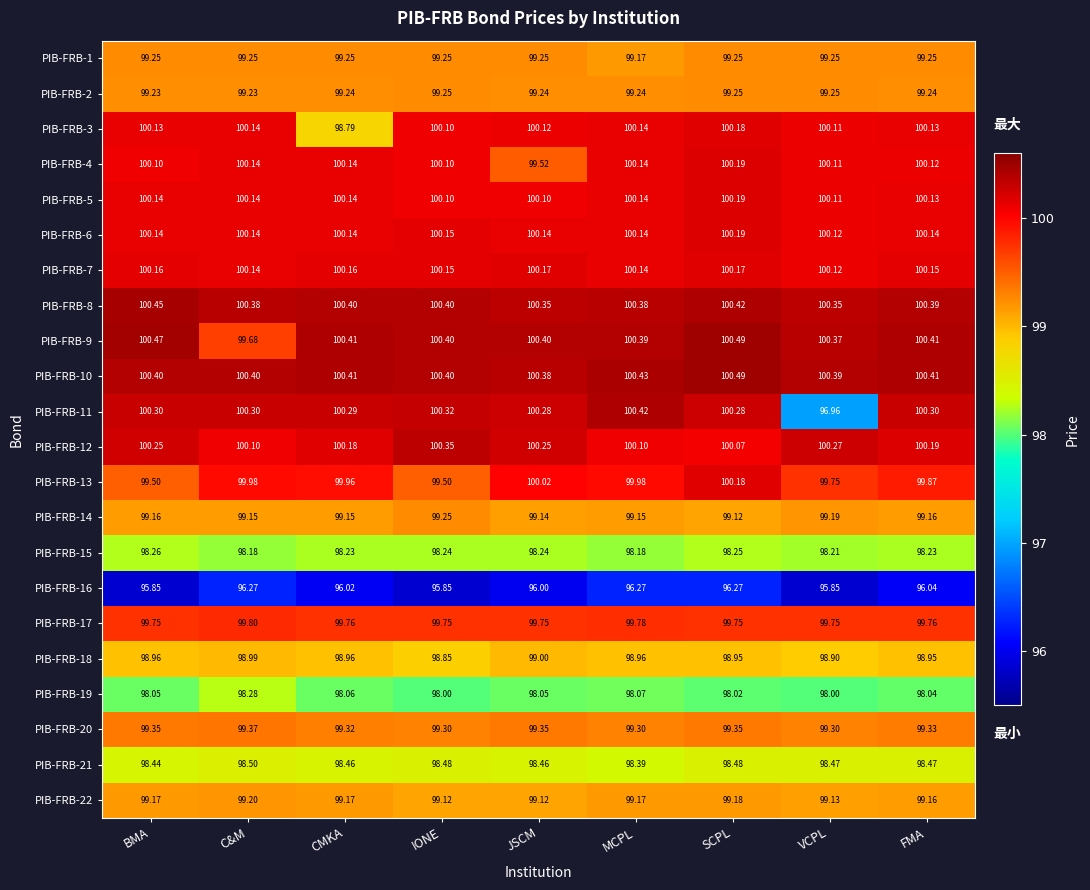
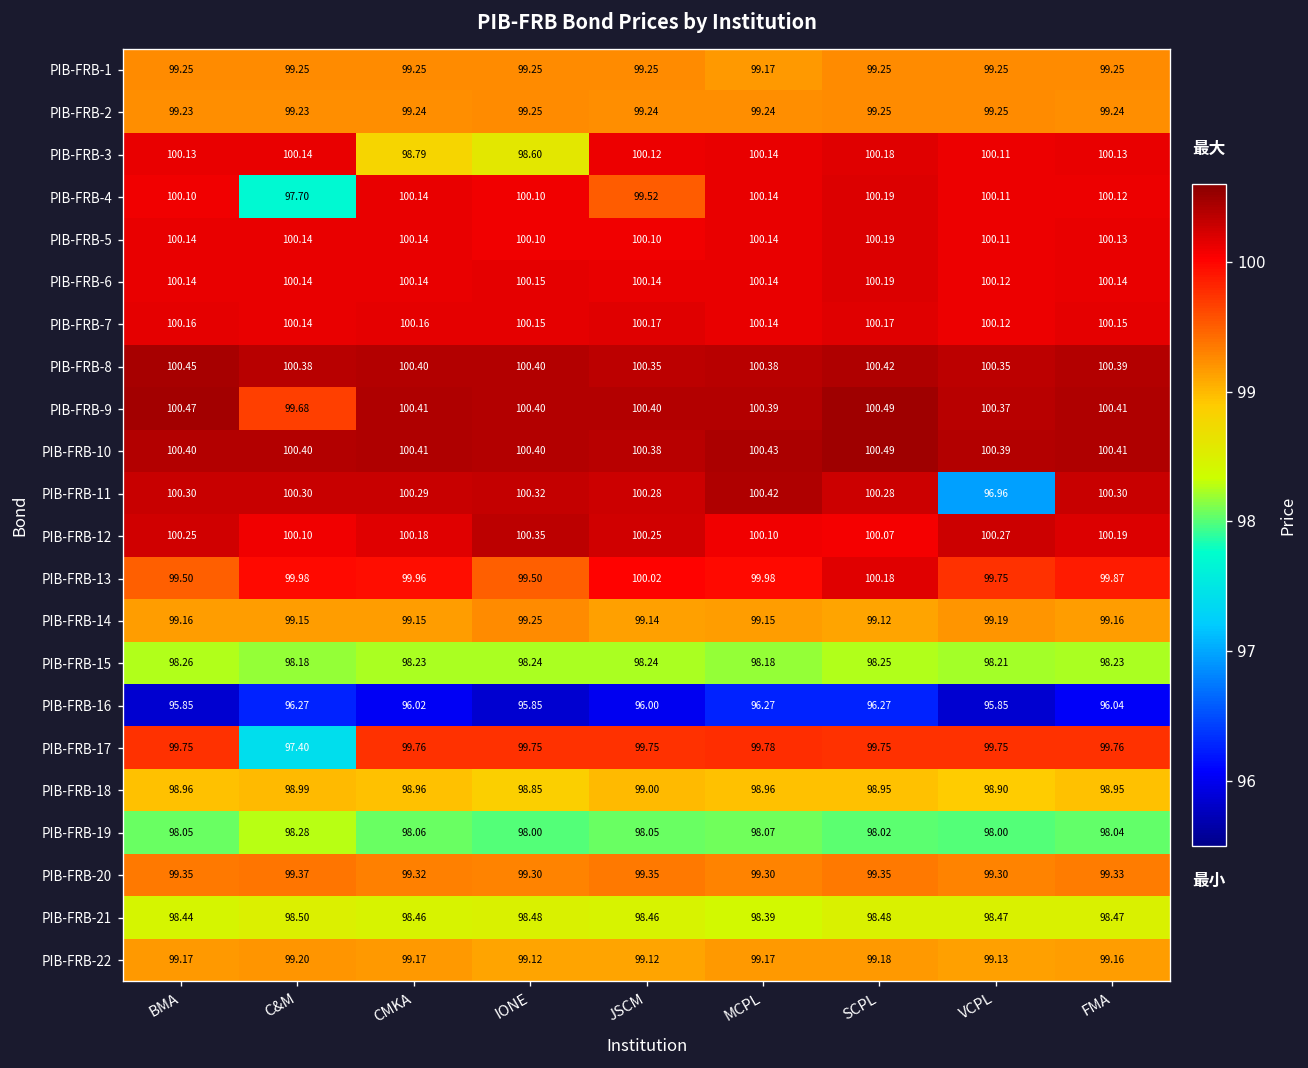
  {
    "PIB-FRB-1": {
      "BMA": 99.25,
      "C&M": 99.25,
      "CMKA": 99.25,
      "IONE": 99.25,
      "JSCM": 99.25,
      "MCPL": 99.17,
      "SCPL": 99.25,
      "VCPL": 99.25,
      "FMA": 99.25
    },
    "PIB-FRB-2": {
      "BMA": 99.23,
      "C&M": 99.23,
      "CMKA": 99.24,
      "IONE": 99.25,
      "JSCM": 99.24,
      "MCPL": 99.24,
      "SCPL": 99.25,
      "VCPL": 99.25,
      "FMA": 99.24
    },
    "PIB-FRB-3": {
      "BMA": 100.13,
      "C&M": 100.14,
      "CMKA": 98.79,
-     "IONE": 100.10,
+     "IONE": 98.60,
      "JSCM": 100.12,
      "MCPL": 100.14,
      "SCPL": 100.18,
      "VCPL": 100.11,
      "FMA": 100.13
    },
    "PIB-FRB-4": {
      "BMA": 100.10,
-     "C&M": 100.14,
+     "C&M": 97.70,
      "CMKA": 100.14,
      "IONE": 100.10,
      "JSCM": 99.52,
      "MCPL": 100.14,
      "SCPL": 100.19,
      "VCPL": 100.11,
      "FMA": 100.12
    },
    "PIB-FRB-5": {
      "BMA": 100.14,
      "C&M": 100.14,
      "CMKA": 100.14,
      "IONE": 100.10,
      "JSCM": 100.10,
      "MCPL": 100.14,
      "SCPL": 100.19,
      "VCPL": 100.11,
      "FMA": 100.13
    },
    "PIB-FRB-6": {
      "BMA": 100.14,
      "C&M": 100.14,
      "CMKA": 100.14,
      "IONE": 100.15,
      "JSCM": 100.14,
      "MCPL": 100.14,
      "SCPL": 100.19,
      "VCPL": 100.12,
      "FMA": 100.14
    },
    "PIB-FRB-7": {
      "BMA": 100.16,
      "C&M": 100.14,
      "CMKA": 100.16,
      "IONE": 100.15,
      "JSCM": 100.17,
      "MCPL": 100.14,
      "SCPL": 100.17,
      "VCPL": 100.12,
      "FMA": 100.15
    },
    "PIB-FRB-8": {
      "BMA": 100.45,
      "C&M": 100.38,
      "CMKA": 100.40,
      "IONE": 100.40,
      "JSCM": 100.35,
      "MCPL": 100.38,
      "SCPL": 100.42,
      "VCPL": 100.35,
      "FMA": 100.39
    },
    "PIB-FRB-9": {
      "BMA": 100.47,
      "C&M": 99.68,
      "CMKA": 100.41,
      "IONE": 100.40,
      "JSCM": 100.40,
      "MCPL": 100.39,
      "SCPL": 100.49,
      "VCPL": 100.37,
      "FMA": 100.41
    },
    "PIB-FRB-10": {
      "BMA": 100.40,
      "C&M": 100.40,
      "CMKA": 100.41,
      "IONE": 100.40,
      "JSCM": 100.38,
      "MCPL": 100.43,
      "SCPL": 100.49,
      "VCPL": 100.39,
      "FMA": 100.41
    },
    "PIB-FRB-11": {
      "BMA": 100.30,
      "C&M": 100.30,
      "CMKA": 100.29,
      "IONE": 100.32,
      "JSCM": 100.28,
      "MCPL": 100.42,
      "SCPL": 100.28,
      "VCPL": 96.96,
      "FMA": 100.30
    },
    "PIB-FRB-12": {
      "BMA": 100.25,
      "C&M": 100.10,
      "CMKA": 100.18,
      "IONE": 100.35,
      "JSCM": 100.25,
      "MCPL": 100.10,
      "SCPL": 100.07,
      "VCPL": 100.27,
      "FMA": 100.19
    },
    "PIB-FRB-13": {
      "BMA": 99.50,
      "C&M": 99.98,
      "CMKA": 99.96,
      "IONE": 99.50,
      "JSCM": 100.02,
      "MCPL": 99.98,
      "SCPL": 100.18,
      "VCPL": 99.75,
      "FMA": 99.87
    },
    "PIB-FRB-14": {
      "BMA": 99.16,
      "C&M": 99.15,
      "CMKA": 99.15,
      "IONE": 99.25,
      "JSCM": 99.14,
      "MCPL": 99.15,
      "SCPL": 99.12,
      "VCPL": 99.19,
      "FMA": 99.16
    },
    "PIB-FRB-15": {
      "BMA": 98.26,
      "C&M": 98.18,
      "CMKA": 98.23,
      "IONE": 98.24,
      "JSCM": 98.24,
      "MCPL": 98.18,
      "SCPL": 98.25,
      "VCPL": 98.21,
      "FMA": 98.23
    },
    "PIB-FRB-16": {
      "BMA": 95.85,
      "C&M": 96.27,
      "CMKA": 96.02,
      "IONE": 95.85,
      "JSCM": 96.00,
      "MCPL": 96.27,
      "SCPL": 96.27,
      "VCPL": 95.85,
      "FMA": 96.04
    },
    "PIB-FRB-17": {
      "BMA": 99.75,
-     "C&M": 99.80,
+     "C&M": 97.40,
      "CMKA": 99.76,
      "IONE": 99.75,
      "JSCM": 99.75,
      "MCPL": 99.78,
      "SCPL": 99.75,
      "VCPL": 99.75,
      "FMA": 99.76
    },
    "PIB-FRB-18": {
      "BMA": 98.96,
      "C&M": 98.99,
      "CMKA": 98.96,
      "IONE": 98.85,
      "JSCM": 99.00,
      "MCPL": 98.96,
      "SCPL": 98.95,
      "VCPL": 98.90,
      "FMA": 98.95
    },
    "PIB-FRB-19": {
      "BMA": 98.05,
      "C&M": 98.28,
      "CMKA": 98.06,
      "IONE": 98.00,
      "JSCM": 98.05,
      "MCPL": 98.07,
      "SCPL": 98.02,
      "VCPL": 98.00,
      "FMA": 98.04
    },
    "PIB-FRB-20": {
      "BMA": 99.35,
      "C&M": 99.37,
      "CMKA": 99.32,
      "IONE": 99.30,
      "JSCM": 99.35,
      "MCPL": 99.30,
      "SCPL": 99.35,
      "VCPL": 99.30,
      "FMA": 99.33
    },
    "PIB-FRB-21": {
      "BMA": 98.44,
      "C&M": 98.50,
      "CMKA": 98.46,
      "IONE": 98.48,
      "JSCM": 98.46,
      "MCPL": 98.39,
      "SCPL": 98.48,
      "VCPL": 98.47,
      "FMA": 98.47
    },
    "PIB-FRB-22": {
      "BMA": 99.17,
      "C&M": 99.20,
      "CMKA": 99.17,
      "IONE": 99.12,
      "JSCM": 99.12,
      "MCPL": 99.17,
      "SCPL": 99.18,
      "VCPL": 99.13,
      "FMA": 99.16
    }
  }
